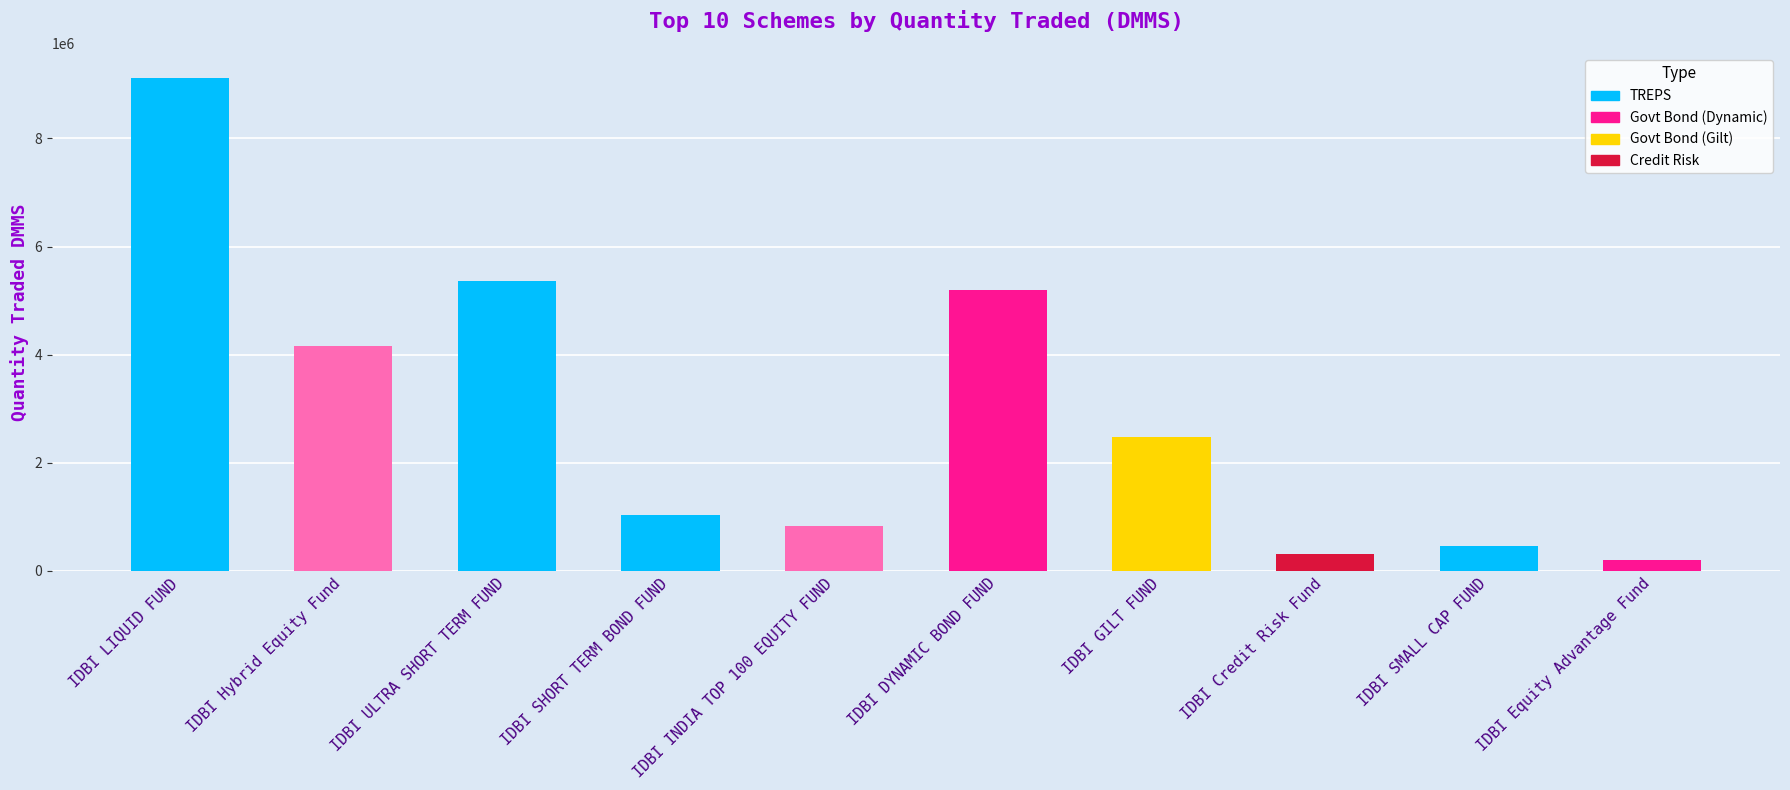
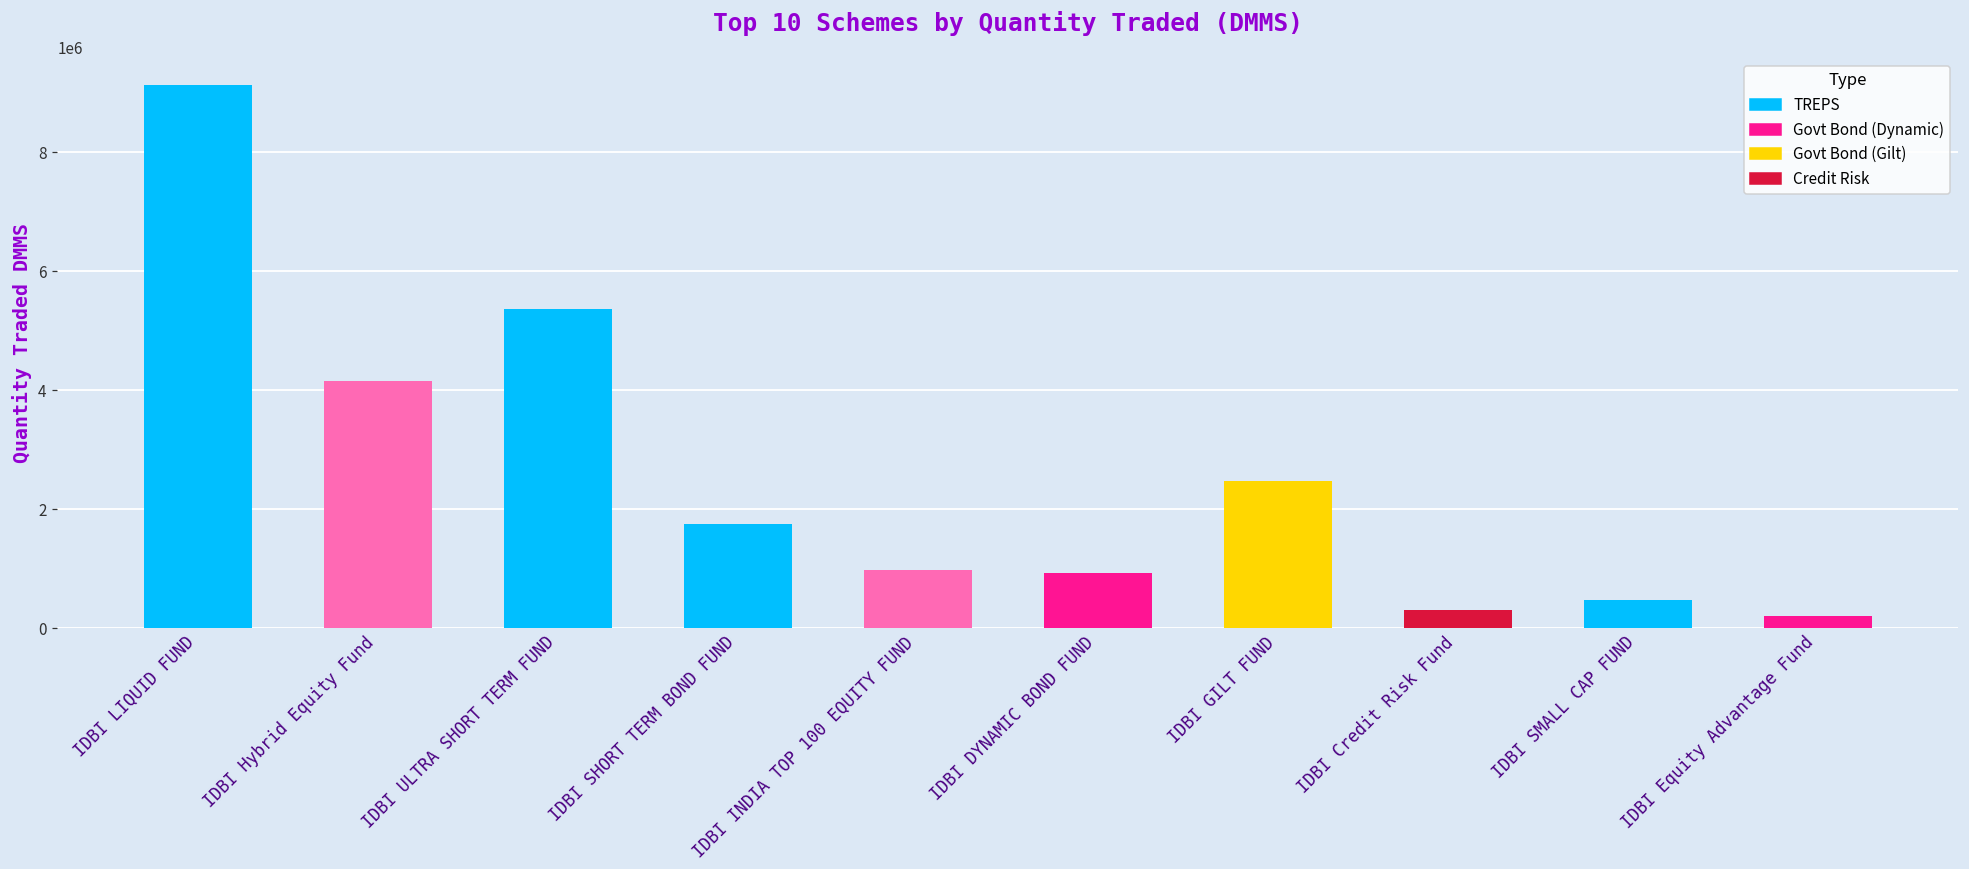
  {
    "IDBI LIQUID FUND": 9100000,
    "IDBI Hybrid Equity Fund": 4200000,
    "IDBI ULTRA SHORT TERM FUND": 5400000,
-   "IDBI SHORT TERM BOND FUND": 1000000,
-   "IDBI INDIA TOP 100 EQUITY FUND": 800000,
-   "IDBI DYNAMIC BOND FUND": 5200000,
+   "IDBI SHORT TERM BOND FUND": 1700000,
+   "IDBI INDIA TOP 100 EQUITY FUND": 1000000,
+   "IDBI DYNAMIC BOND FUND": 900000,
    "IDBI GILT FUND": 2500000,
    "IDBI Credit Risk Fund": 300000,
    "IDBI SMALL CAP FUND": 500000,
    "IDBI Equity Advantage Fund": 200000
  }
